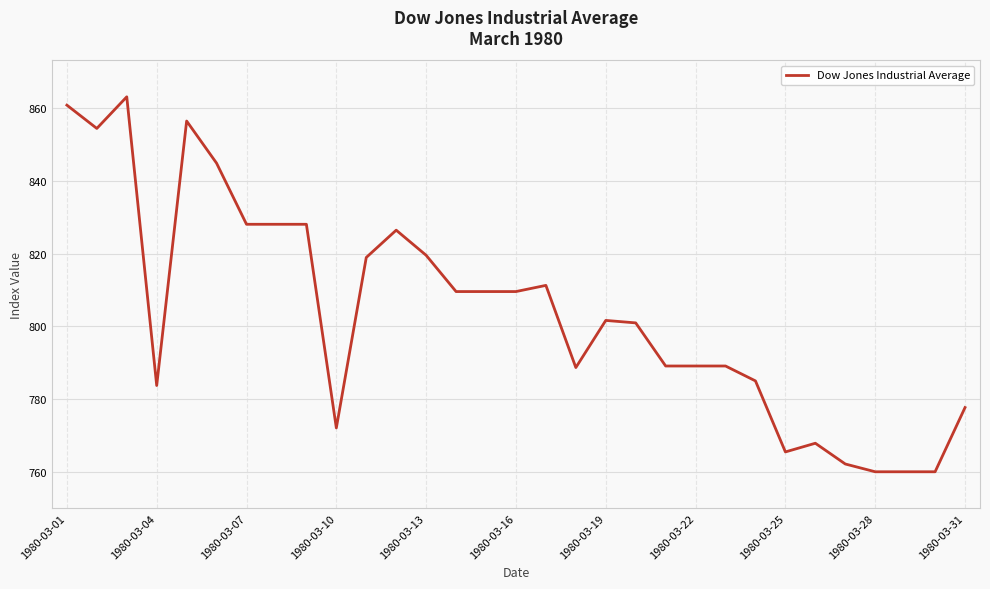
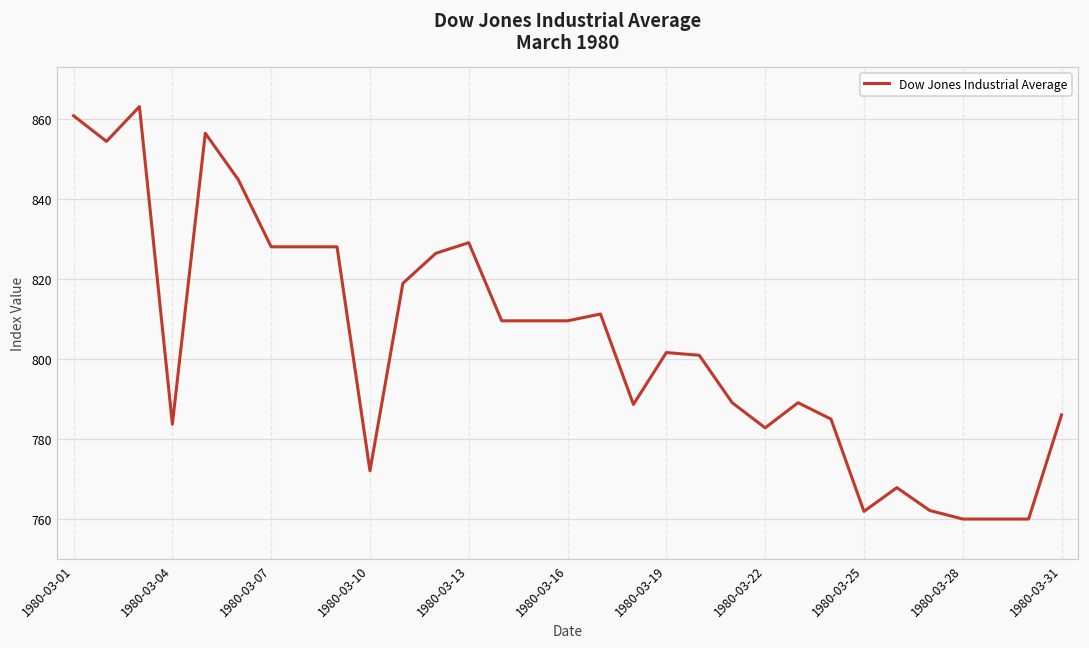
  {
    "1980-03-01": 861,
    "1980-03-04": 784,
    "1980-03-07": 828,
    "1980-03-10": 772,
-   "1980-03-13": 820,
+   "1980-03-13": 829,
    "1980-03-16": 810,
    "1980-03-19": 802,
-   "1980-03-22": 789,
-   "1980-03-25": 765,
+   "1980-03-22": 783,
+   "1980-03-25": 762,
    "1980-03-28": 760,
-   "1980-03-31": 778
+   "1980-03-31": 786
  }
